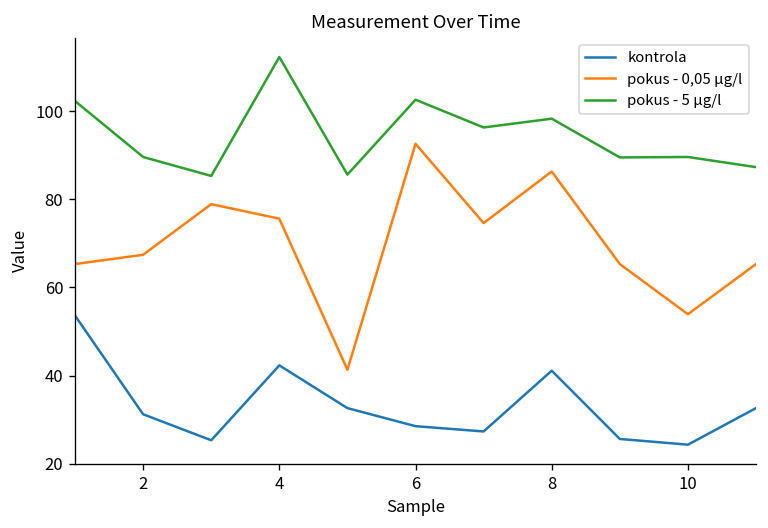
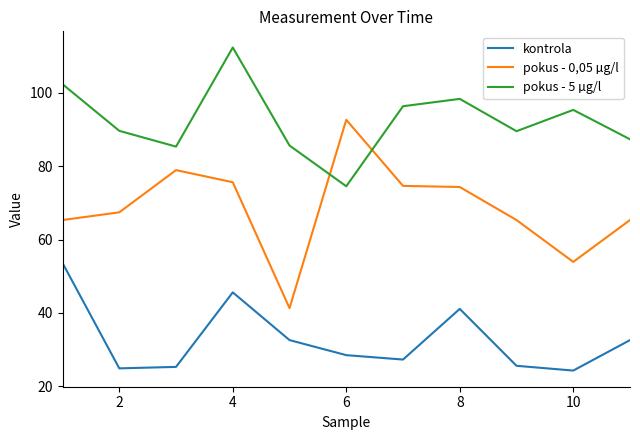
  {
    "kontrola": {
-     "2": 31,
-     "4": 42,
+     "2": 25,
+     "4": 46,
      "6": 29,
      "8": 41,
      "10": 24
    },
    "pokus - 0,05 µg/l": {
      "2": 67,
      "4": 76,
      "6": 93,
-     "8": 86,
+     "8": 74,
      "10": 54
    },
    "pokus - 5 µg/l": {
      "2": 90,
      "4": 112,
-     "6": 103,
+     "6": 75,
      "8": 98,
-     "10": 90
+     "10": 95
    }
  }
